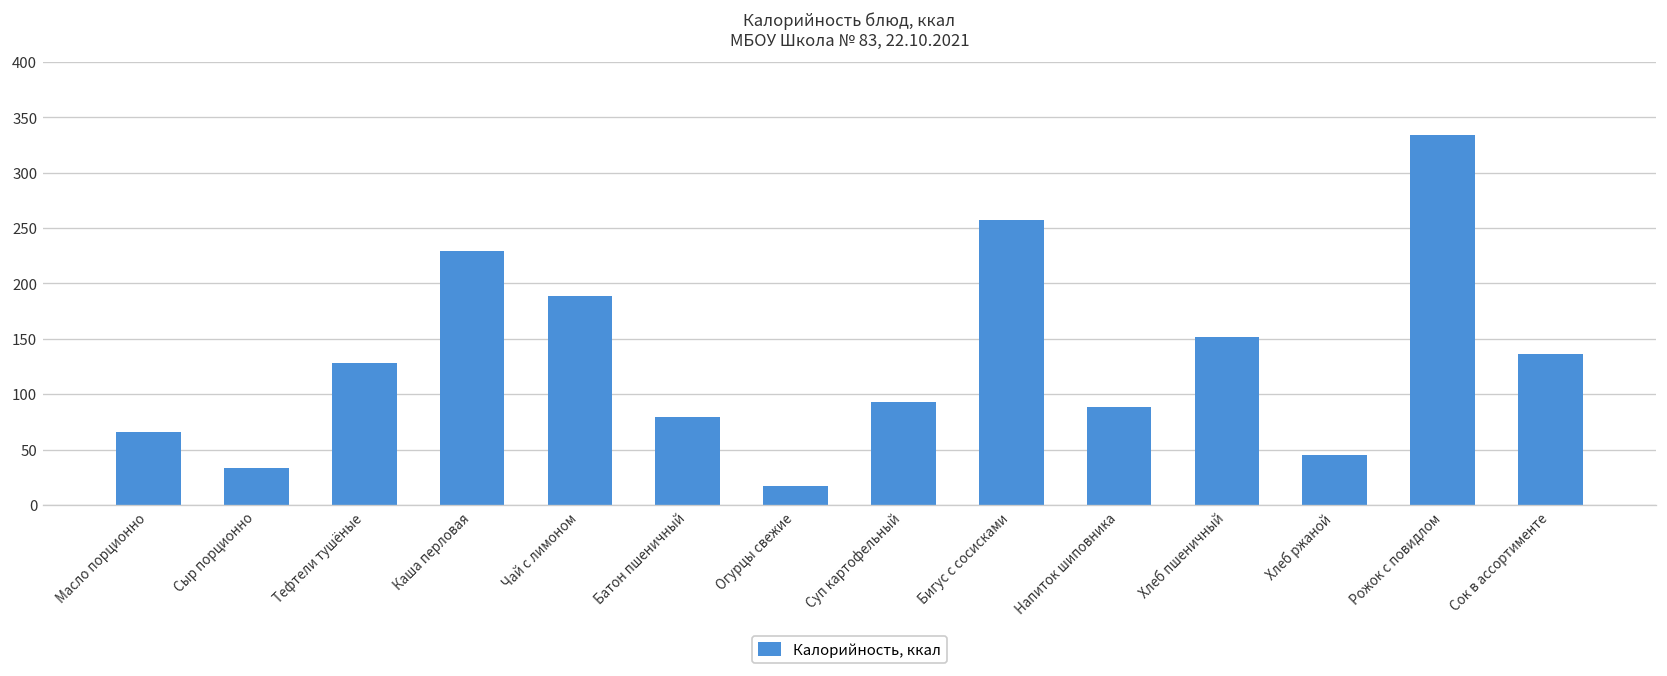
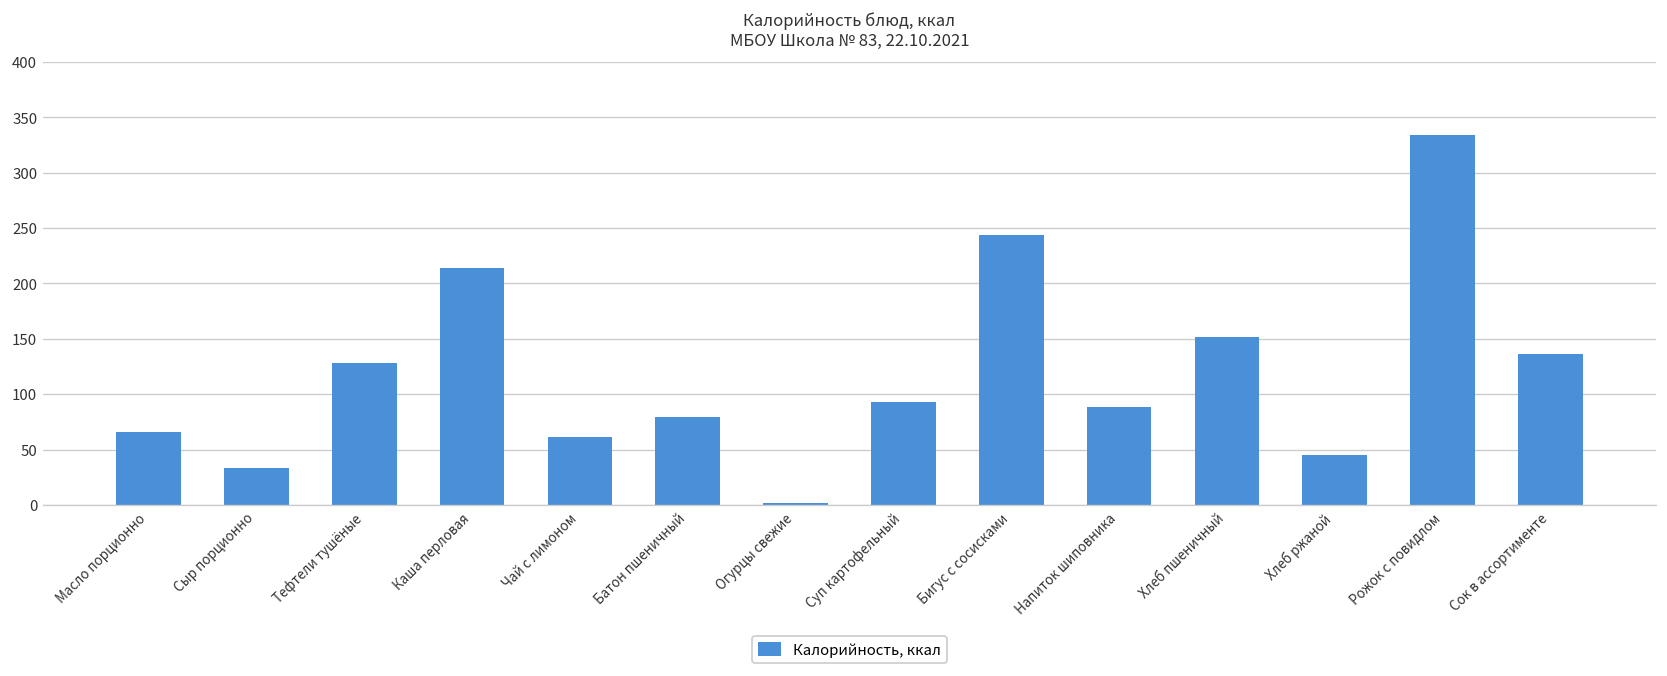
  {
    "Масло порционно": 70,
    "Сыр порционно": 30,
    "Тефтели тушёные": 130,
-   "Каша перловая": 230,
-   "Чай с лимоном": 190,
+   "Каша перловая": 210,
+   "Чай с лимоном": 60,
    "Батон пшеничный": 80,
-   "Огурцы свежие": 20,
+   "Огурцы свежие": 0,
    "Суп картофельный": 90,
-   "Бигус с сосисками": 260,
+   "Бигус с сосисками": 240,
    "Напиток шиповника": 90,
    "Хлеб пшеничный": 150,
    "Хлеб ржаной": 50,
    "Рожок с повидлом": 330,
    "Сок в ассортименте": 140
  }
